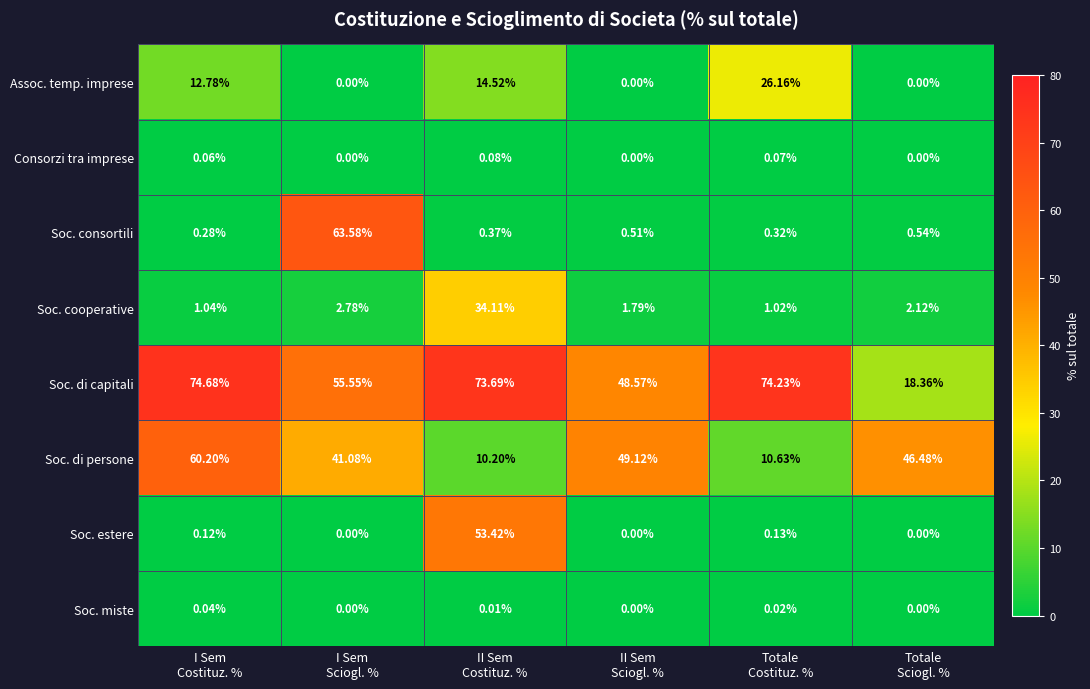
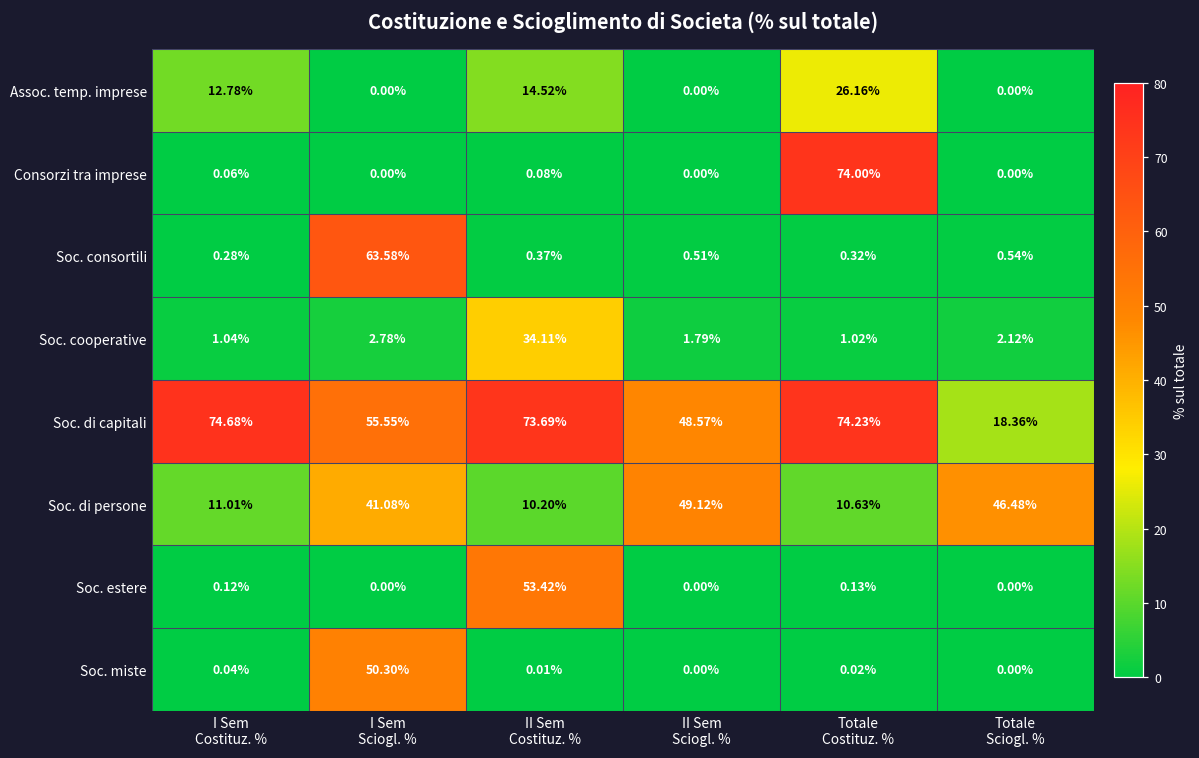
  {
    "Assoc. temp. imprese": {
      "I Sem Costituz. %": "12.78%",
      "I Sem Sciogl. %": "0.00%",
      "II Sem Costituz. %": "14.52%",
      "II Sem Sciogl. %": "0.00%",
      "Totale Costituz. %": "26.16%",
      "Totale Sciogl. %": "0.00%"
    },
    "Consorzi tra imprese": {
      "I Sem Costituz. %": "0.06%",
      "I Sem Sciogl. %": "0.00%",
      "II Sem Costituz. %": "0.08%",
      "II Sem Sciogl. %": "0.00%",
-     "Totale Costituz. %": "0.07%",
+     "Totale Costituz. %": "74.00%",
      "Totale Sciogl. %": "0.00%"
    },
    "Soc. consortili": {
      "I Sem Costituz. %": "0.28%",
      "I Sem Sciogl. %": "63.58%",
      "II Sem Costituz. %": "0.37%",
      "II Sem Sciogl. %": "0.51%",
      "Totale Costituz. %": "0.32%",
      "Totale Sciogl. %": "0.54%"
    },
    "Soc. cooperative": {
      "I Sem Costituz. %": "1.04%",
      "I Sem Sciogl. %": "2.78%",
      "II Sem Costituz. %": "34.11%",
      "II Sem Sciogl. %": "1.79%",
      "Totale Costituz. %": "1.02%",
      "Totale Sciogl. %": "2.12%"
    },
    "Soc. di capitali": {
      "I Sem Costituz. %": "74.68%",
      "I Sem Sciogl. %": "55.55%",
      "II Sem Costituz. %": "73.69%",
      "II Sem Sciogl. %": "48.57%",
      "Totale Costituz. %": "74.23%",
      "Totale Sciogl. %": "18.36%"
    },
    "Soc. di persone": {
-     "I Sem Costituz. %": "60.20%",
+     "I Sem Costituz. %": "11.01%",
      "I Sem Sciogl. %": "41.08%",
      "II Sem Costituz. %": "10.20%",
      "II Sem Sciogl. %": "49.12%",
      "Totale Costituz. %": "10.63%",
      "Totale Sciogl. %": "46.48%"
    },
    "Soc. estere": {
      "I Sem Costituz. %": "0.12%",
      "I Sem Sciogl. %": "0.00%",
      "II Sem Costituz. %": "53.42%",
      "II Sem Sciogl. %": "0.00%",
      "Totale Costituz. %": "0.13%",
      "Totale Sciogl. %": "0.00%"
    },
    "Soc. miste": {
      "I Sem Costituz. %": "0.04%",
-     "I Sem Sciogl. %": "0.00%",
+     "I Sem Sciogl. %": "50.30%",
      "II Sem Costituz. %": "0.01%",
      "II Sem Sciogl. %": "0.00%",
      "Totale Costituz. %": "0.02%",
      "Totale Sciogl. %": "0.00%"
    }
  }
